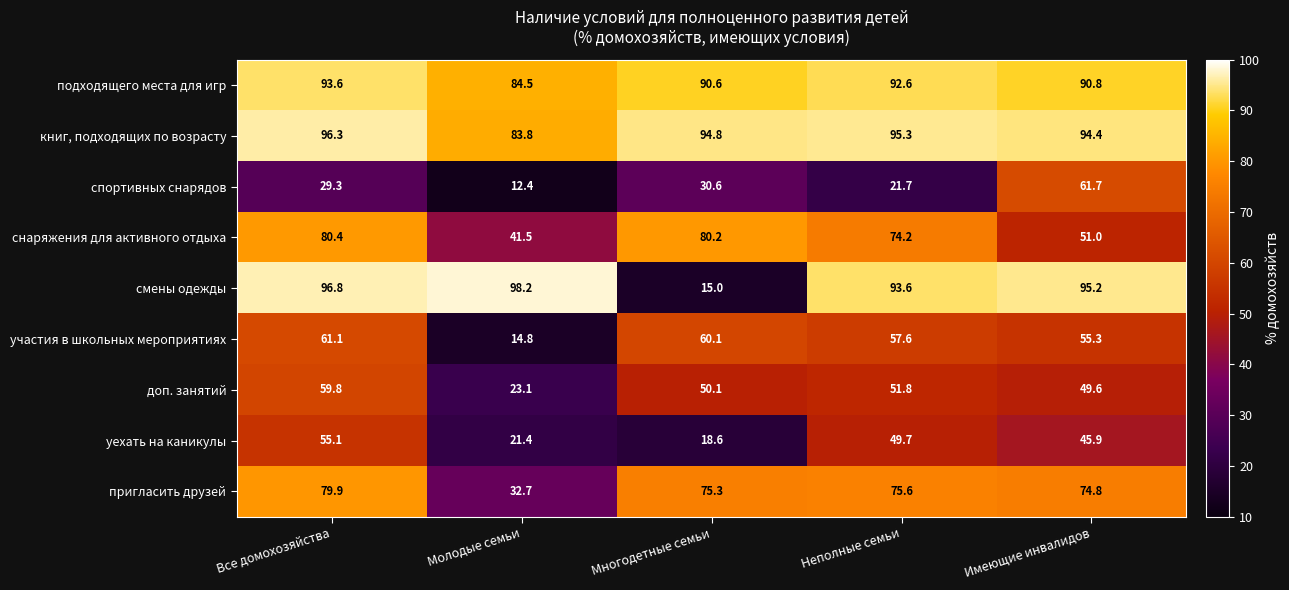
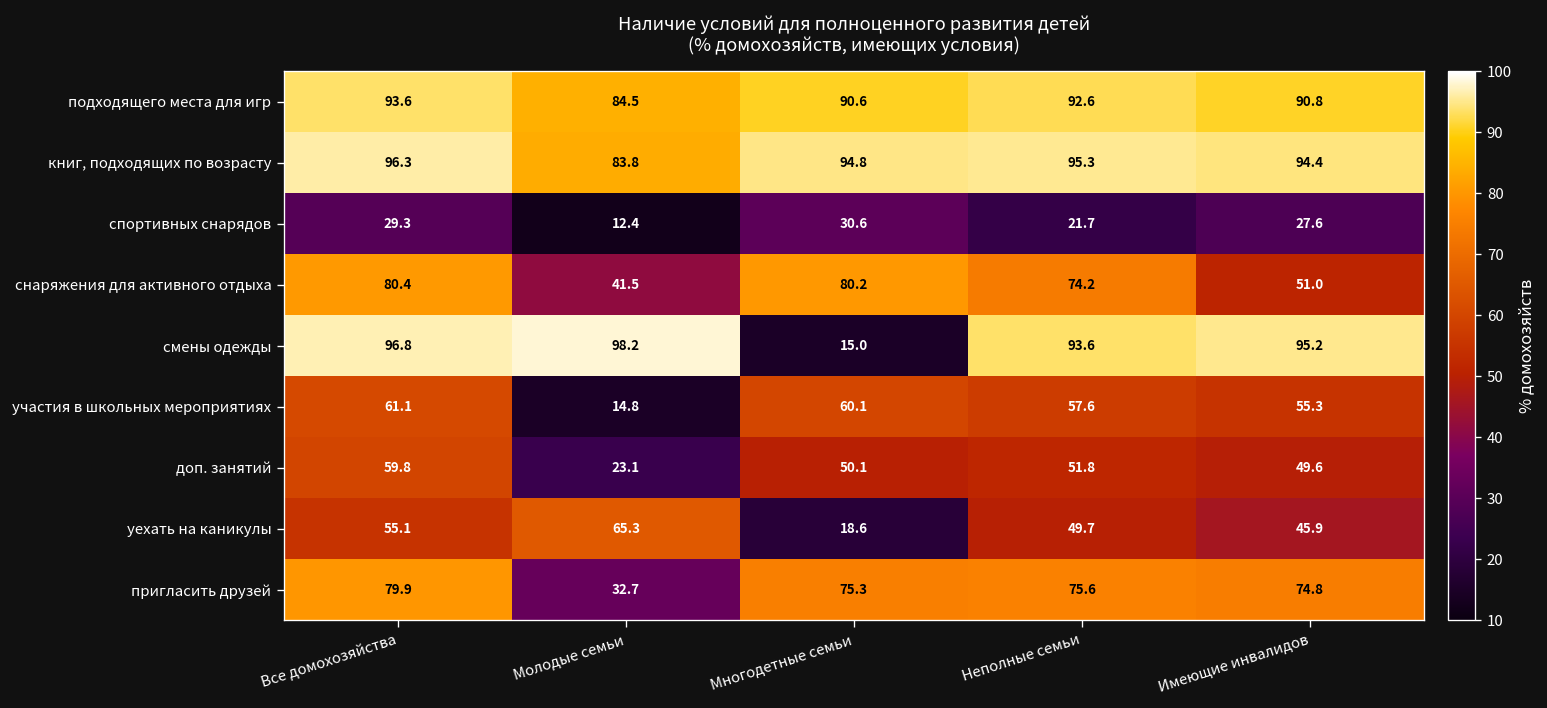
  {
    "подходящего места для игр": {
      "Все домохозяйства": 93.6,
      "Молодые семьи": 84.5,
      "Многодетные семьи": 90.6,
      "Неполные семьи": 92.6,
      "Имеющие инвалидов": 90.8
    },
    "книг, подходящих по возрасту": {
      "Все домохозяйства": 96.3,
      "Молодые семьи": 83.8,
      "Многодетные семьи": 94.8,
      "Неполные семьи": 95.3,
      "Имеющие инвалидов": 94.4
    },
    "спортивных снарядов": {
      "Все домохозяйства": 29.3,
      "Молодые семьи": 12.4,
      "Многодетные семьи": 30.6,
      "Неполные семьи": 21.7,
-     "Имеющие инвалидов": 61.7
+     "Имеющие инвалидов": 27.6
    },
    "снаряжения для активного отдыха": {
      "Все домохозяйства": 80.4,
      "Молодые семьи": 41.5,
      "Многодетные семьи": 80.2,
      "Неполные семьи": 74.2,
      "Имеющие инвалидов": 51.0
    },
    "смены одежды": {
      "Все домохозяйства": 96.8,
      "Молодые семьи": 98.2,
      "Многодетные семьи": 15.0,
      "Неполные семьи": 93.6,
      "Имеющие инвалидов": 95.2
    },
    "участия в школьных мероприятиях": {
      "Все домохозяйства": 61.1,
      "Молодые семьи": 14.8,
      "Многодетные семьи": 60.1,
      "Неполные семьи": 57.6,
      "Имеющие инвалидов": 55.3
    },
    "доп. занятий": {
      "Все домохозяйства": 59.8,
      "Молодые семьи": 23.1,
      "Многодетные семьи": 50.1,
      "Неполные семьи": 51.8,
      "Имеющие инвалидов": 49.6
    },
    "уехать на каникулы": {
      "Все домохозяйства": 55.1,
-     "Молодые семьи": 21.4,
+     "Молодые семьи": 65.3,
      "Многодетные семьи": 18.6,
      "Неполные семьи": 49.7,
      "Имеющие инвалидов": 45.9
    },
    "пригласить друзей": {
      "Все домохозяйства": 79.9,
      "Молодые семьи": 32.7,
      "Многодетные семьи": 75.3,
      "Неполные семьи": 75.6,
      "Имеющие инвалидов": 74.8
    }
  }
